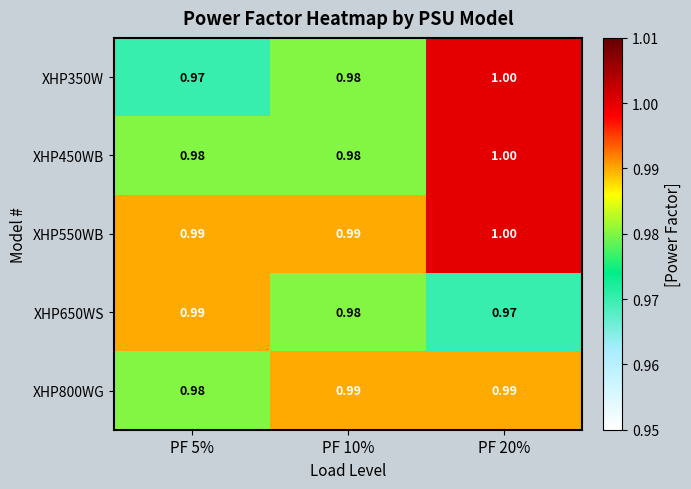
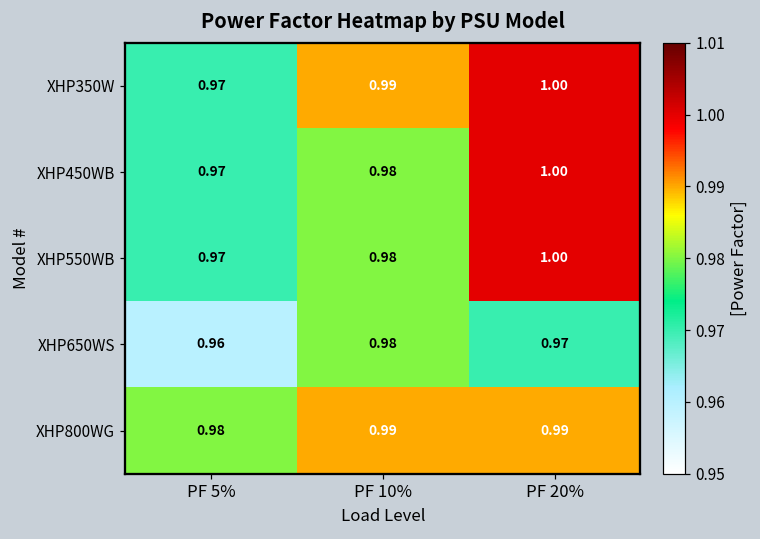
  {
    "XHP350W": {
      "PF 5%": 0.97,
-     "PF 10%": 0.98,
+     "PF 10%": 0.99,
      "PF 20%": 1.00
    },
    "XHP450WB": {
-     "PF 5%": 0.98,
+     "PF 5%": 0.97,
      "PF 10%": 0.98,
      "PF 20%": 1.00
    },
    "XHP550WB": {
-     "PF 5%": 0.99,
-     "PF 10%": 0.99,
+     "PF 5%": 0.97,
+     "PF 10%": 0.98,
      "PF 20%": 1.00
    },
    "XHP650WS": {
-     "PF 5%": 0.99,
+     "PF 5%": 0.96,
      "PF 10%": 0.98,
      "PF 20%": 0.97
    },
    "XHP800WG": {
      "PF 5%": 0.98,
      "PF 10%": 0.99,
      "PF 20%": 0.99
    }
  }
